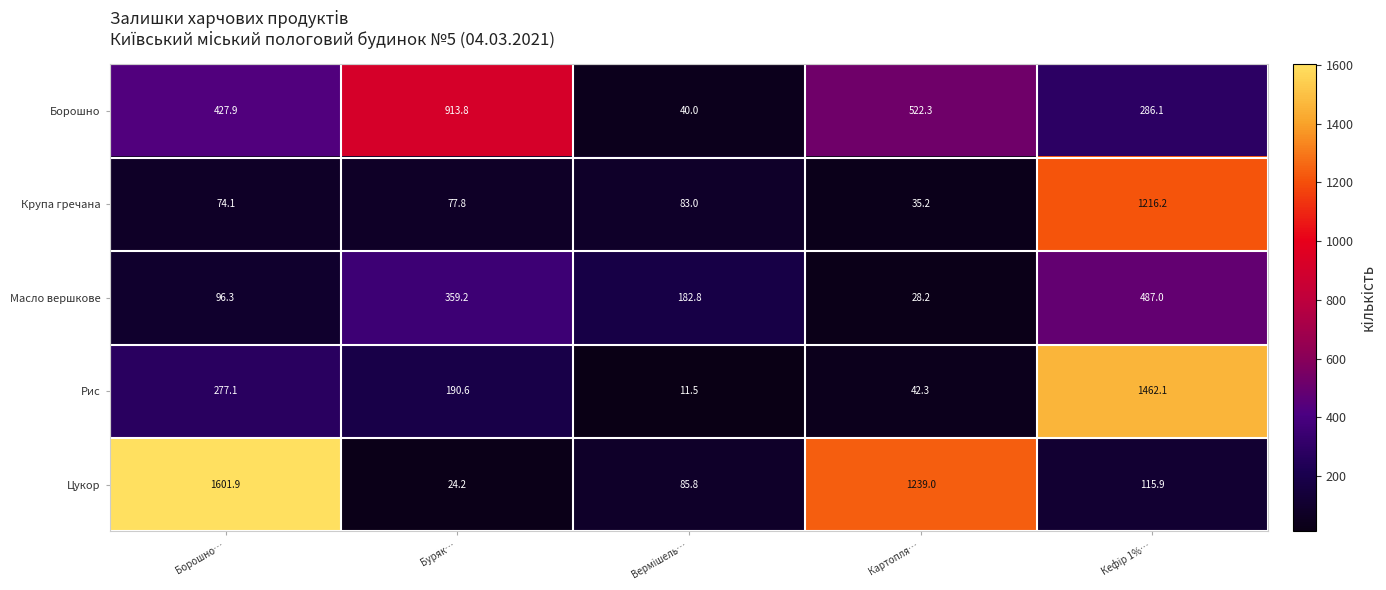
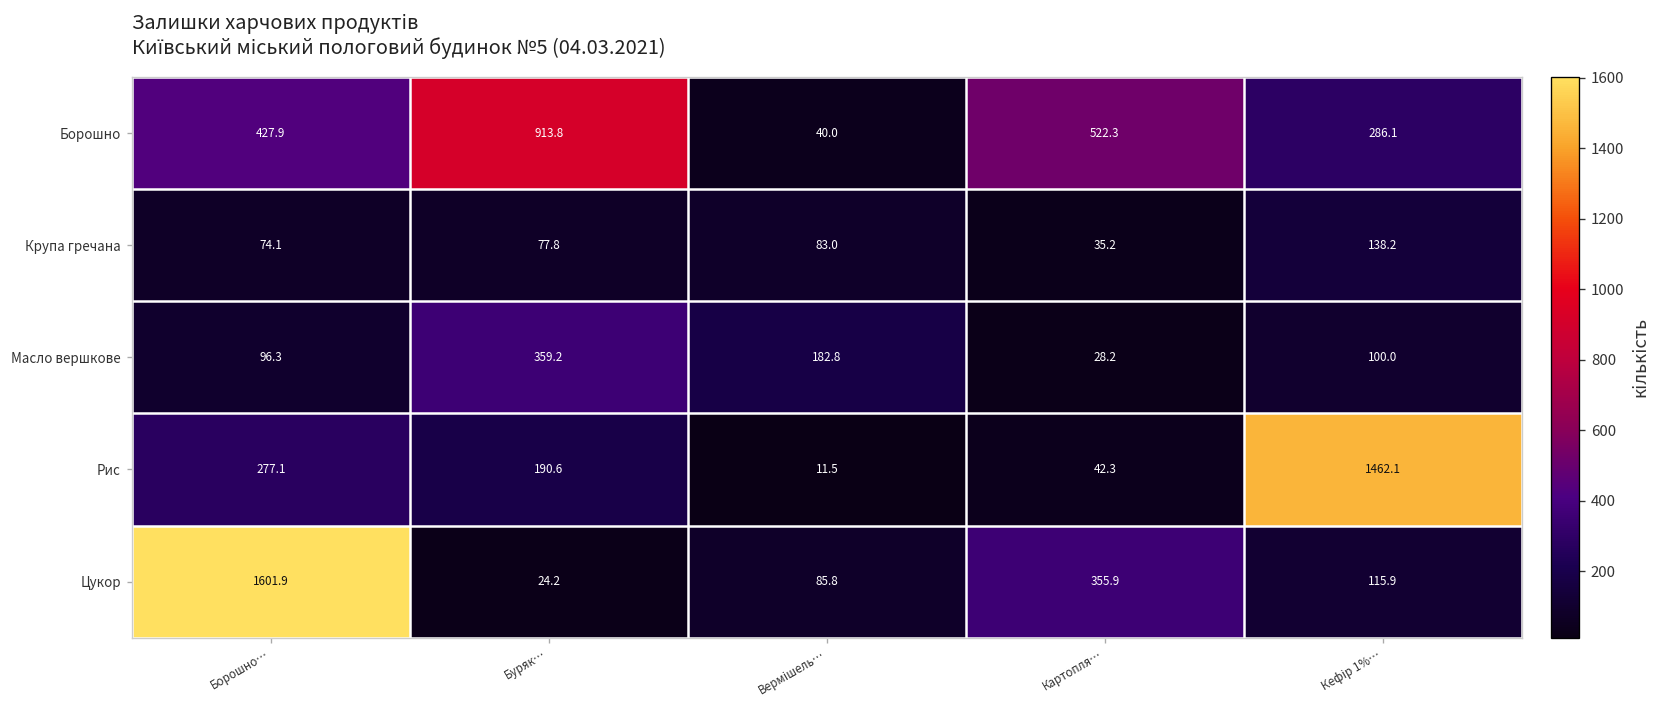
  {
    "Борошно": {
      "Борошно…": 427.9,
      "Буряк…": 913.8,
      "Вермішель…": 40.0,
      "Картопля…": 522.3,
      "Кефір 1%…": 286.1
    },
    "Крупа гречана": {
      "Борошно…": 74.1,
      "Буряк…": 77.8,
      "Вермішель…": 83.0,
      "Картопля…": 35.2,
-     "Кефір 1%…": 1216.2
+     "Кефір 1%…": 138.2
    },
    "Масло вершкове": {
      "Борошно…": 96.3,
      "Буряк…": 359.2,
      "Вермішель…": 182.8,
      "Картопля…": 28.2,
-     "Кефір 1%…": 487.0
+     "Кефір 1%…": 100.0
    },
    "Рис": {
      "Борошно…": 277.1,
      "Буряк…": 190.6,
      "Вермішель…": 11.5,
      "Картопля…": 42.3,
      "Кефір 1%…": 1462.1
    },
    "Цукор": {
      "Борошно…": 1601.9,
      "Буряк…": 24.2,
      "Вермішель…": 85.8,
-     "Картопля…": 1239.0,
+     "Картопля…": 355.9,
      "Кефір 1%…": 115.9
    }
  }
